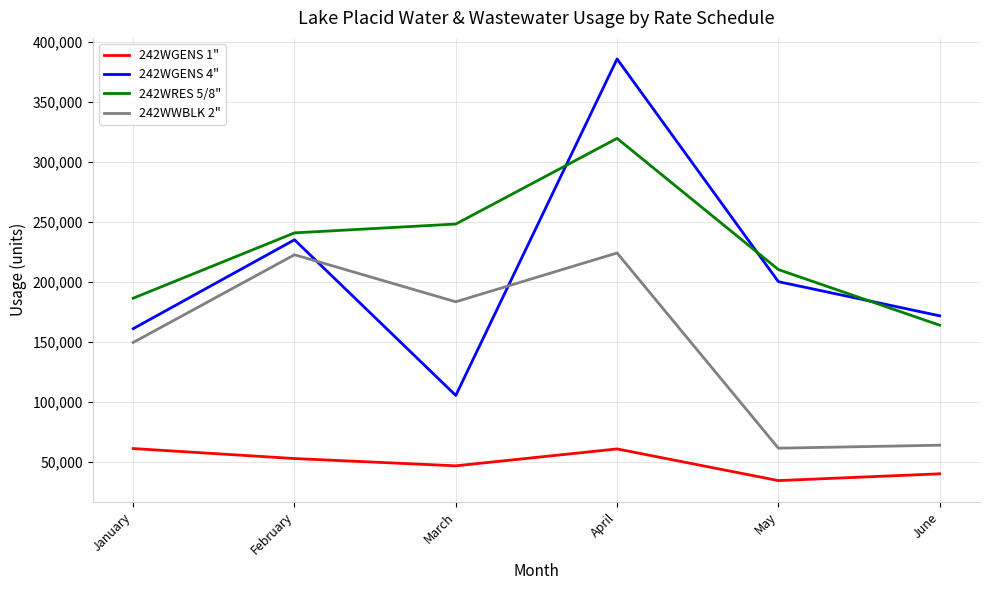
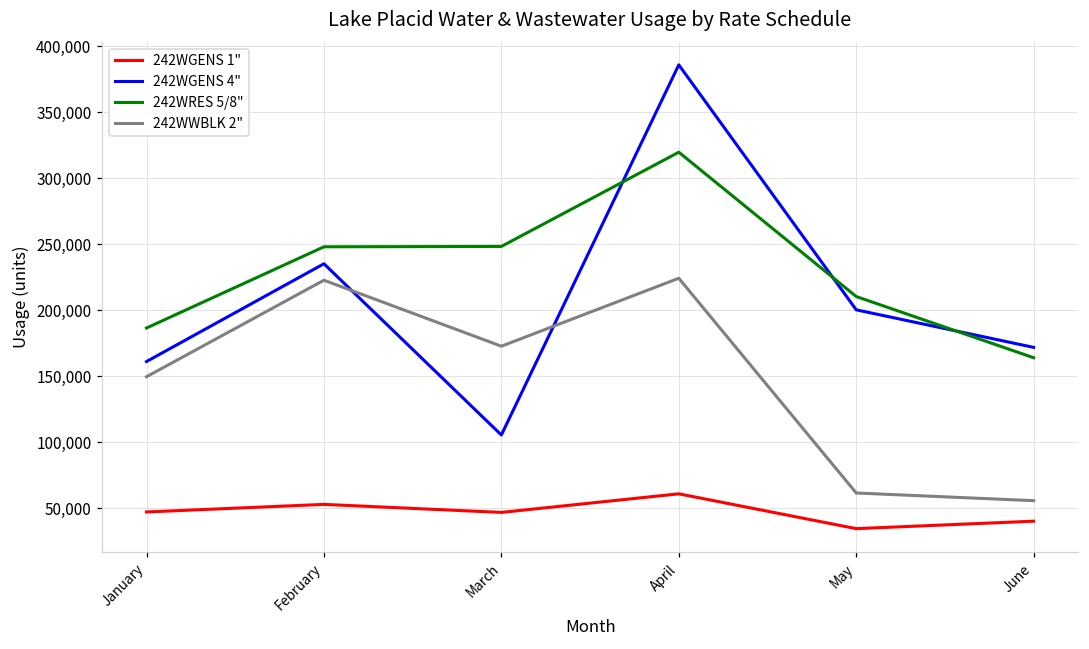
  {
    "242WGENS 1\"": {
-     "January": "61,000",
+     "January": "47,000",
      "February": "53,000",
      "March": "47,000",
      "April": "61,000",
      "May": "35,000",
      "June": "40,000"
    },
    "242WGENS 4\"": {
      "January": "161,000",
      "February": "235,000",
      "March": "106,000",
      "April": "386,000",
      "May": "200,000",
      "June": "172,000"
    },
    "242WRES 5/8\"": {
      "January": "187,000",
-     "February": "241,000",
+     "February": "248,000",
      "March": "248,000",
      "April": "320,000",
      "May": "210,000",
      "June": "164,000"
    },
    "242WWBLK 2\"": {
      "January": "150,000",
      "February": "223,000",
-     "March": "184,000",
+     "March": "173,000",
      "April": "224,000",
      "May": "62,000",
-     "June": "64,000"
+     "June": "56,000"
    }
  }
